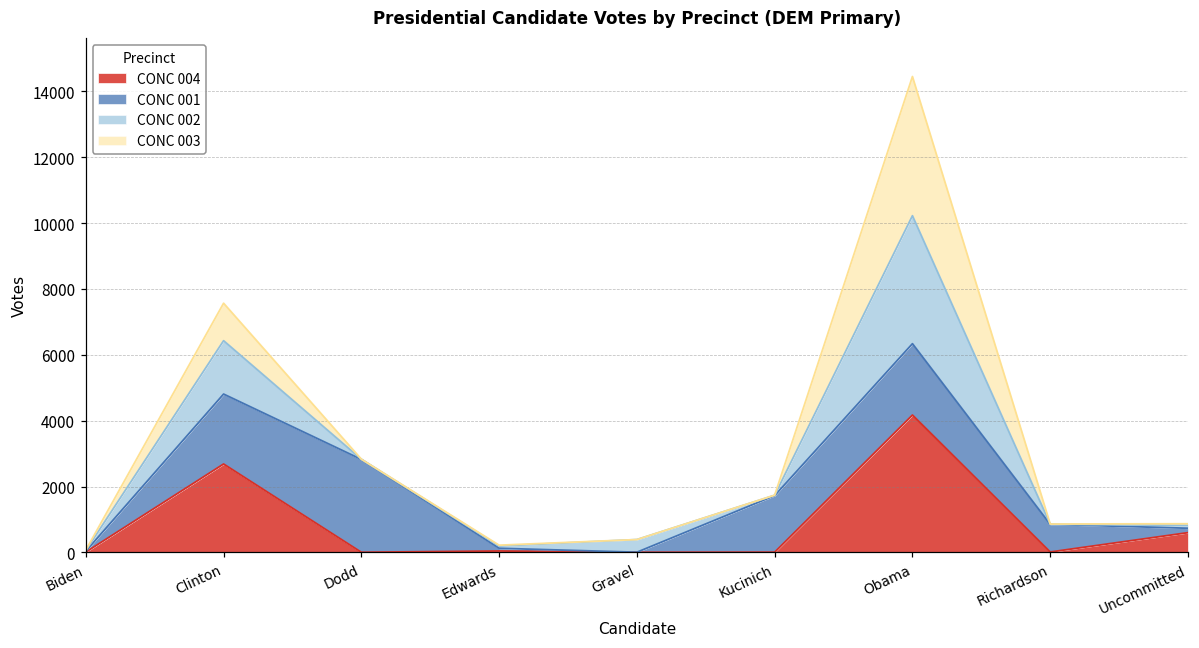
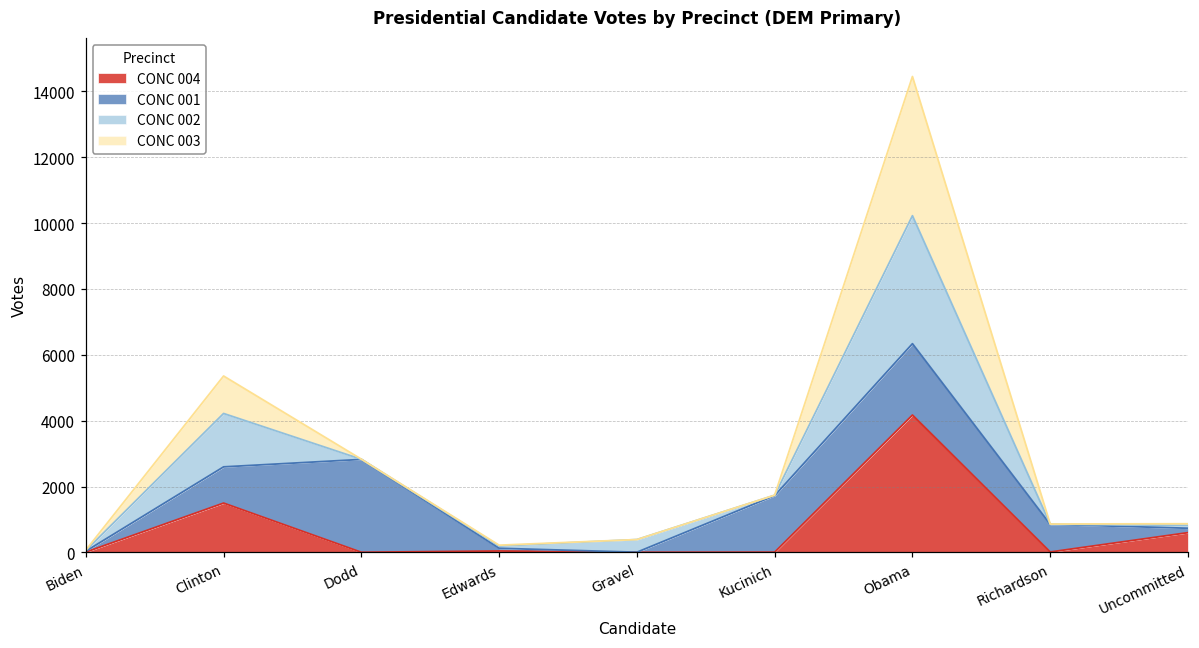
  {
    "CONC 004": {
-     "Clinton": 2700,
+     "Clinton": 1500,
      "Dodd": 0,
      "Kucinich": 0,
      "Obama": 4200,
      "Richardson": 0,
      "Uncommitted": 600
    },
    "CONC 001": {
-     "Clinton": 2100,
+     "Clinton": 1100,
      "Obama": 2200,
      "Uncommitted": 100
    },
    "CONC 002": {
      "Clinton": 1600,
      "Obama": 3900
    },
    "CONC 003": {
      "Clinton": 1100,
      "Obama": 4200
    }
  }
